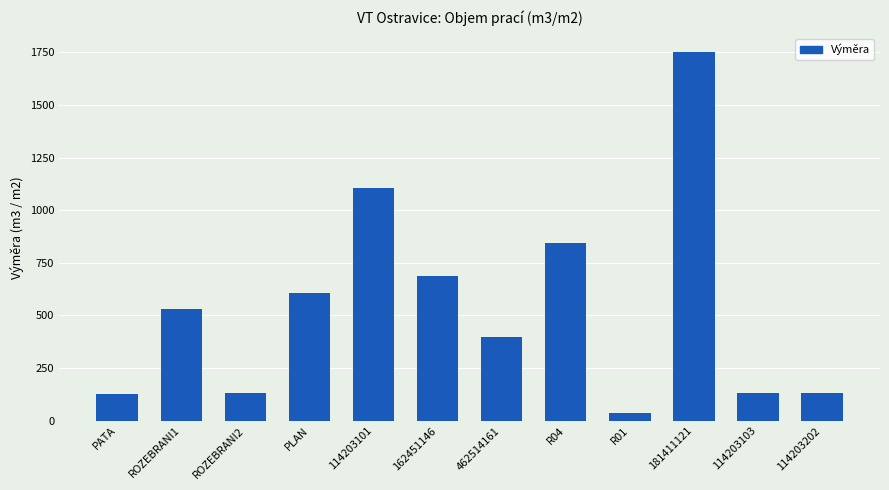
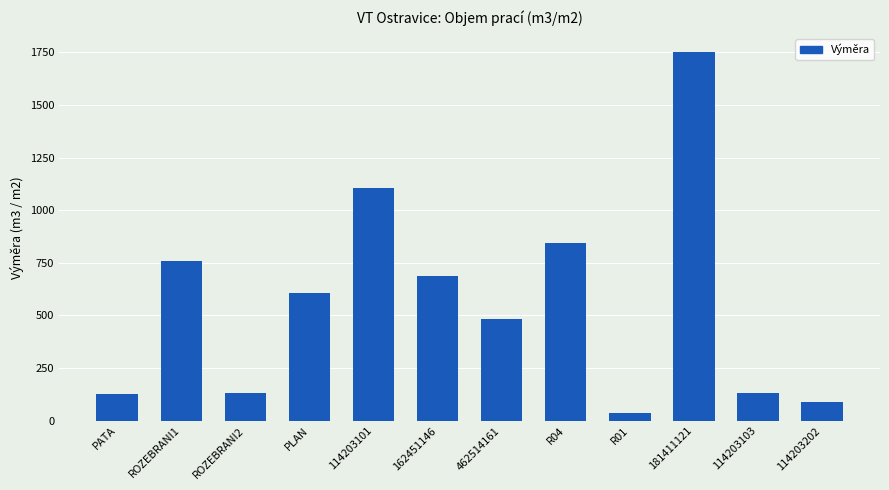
  {
    "PATA": 130,
-   "ROZEBRANI1": 530,
+   "ROZEBRANI1": 760,
    "ROZEBRANI2": 130,
    "PLAN": 600,
    "114203101": 1110,
    "162451146": 690,
-   "462514161": 400,
+   "462514161": 480,
    "R04": 840,
    "R01": 40,
    "181411121": 1750,
    "114203103": 130,
-   "114203202": 130
+   "114203202": 90
  }
